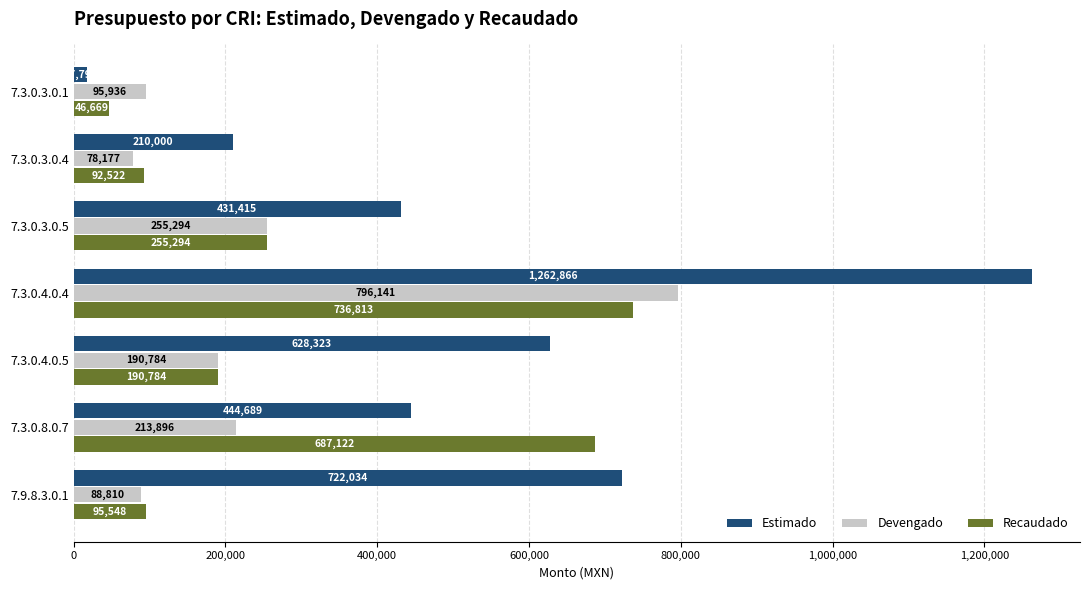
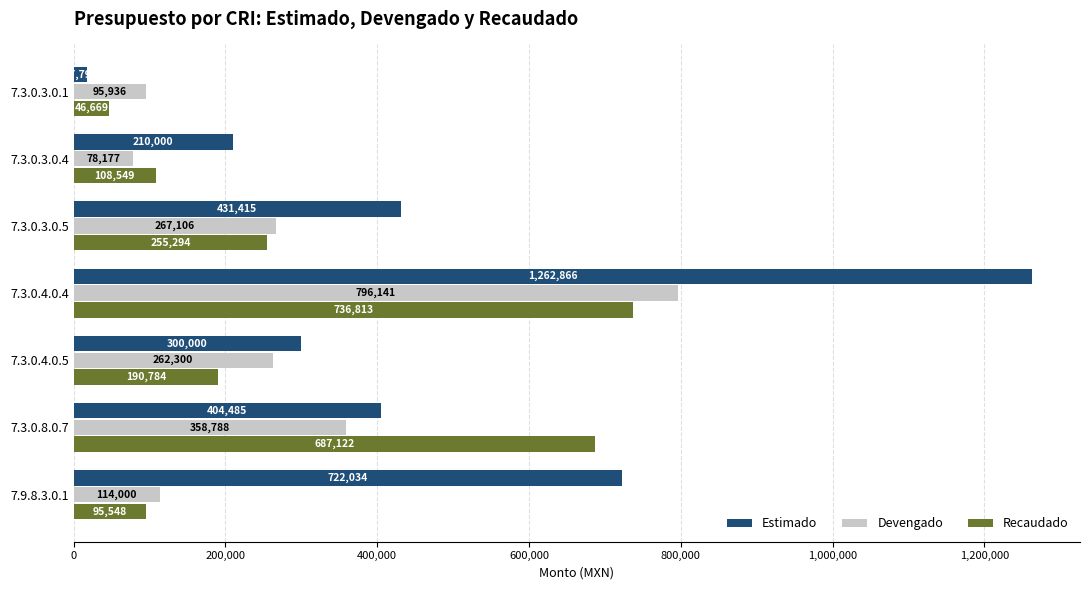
  {
    "Estimado": {
      "7.3.0.3.0.4": "210,000",
      "7.3.0.3.0.5": "431,415",
      "7.3.0.4.0.4": "1,262,866",
-     "7.3.0.4.0.5": "628,323",
-     "7.3.0.8.0.7": "444,689",
+     "7.3.0.4.0.5": "300,000",
+     "7.3.0.8.0.7": "404,485",
      "7.9.8.3.0.1": "722,034"
    },
    "Devengado": {
      "7.3.0.3.0.1": "95,936",
      "7.3.0.3.0.4": "78,177",
-     "7.3.0.3.0.5": "255,294",
+     "7.3.0.3.0.5": "267,106",
      "7.3.0.4.0.4": "796,141",
-     "7.3.0.4.0.5": "190,784",
-     "7.3.0.8.0.7": "213,896",
-     "7.9.8.3.0.1": "88,810"
+     "7.3.0.4.0.5": "262,300",
+     "7.3.0.8.0.7": "358,788",
+     "7.9.8.3.0.1": "114,000"
    },
    "Recaudado": {
      "7.3.0.3.0.1": "46,669",
-     "7.3.0.3.0.4": "92,522",
+     "7.3.0.3.0.4": "108,549",
      "7.3.0.3.0.5": "255,294",
      "7.3.0.4.0.4": "736,813",
      "7.3.0.4.0.5": "190,784",
      "7.3.0.8.0.7": "687,122",
      "7.9.8.3.0.1": "95,548"
    }
  }
